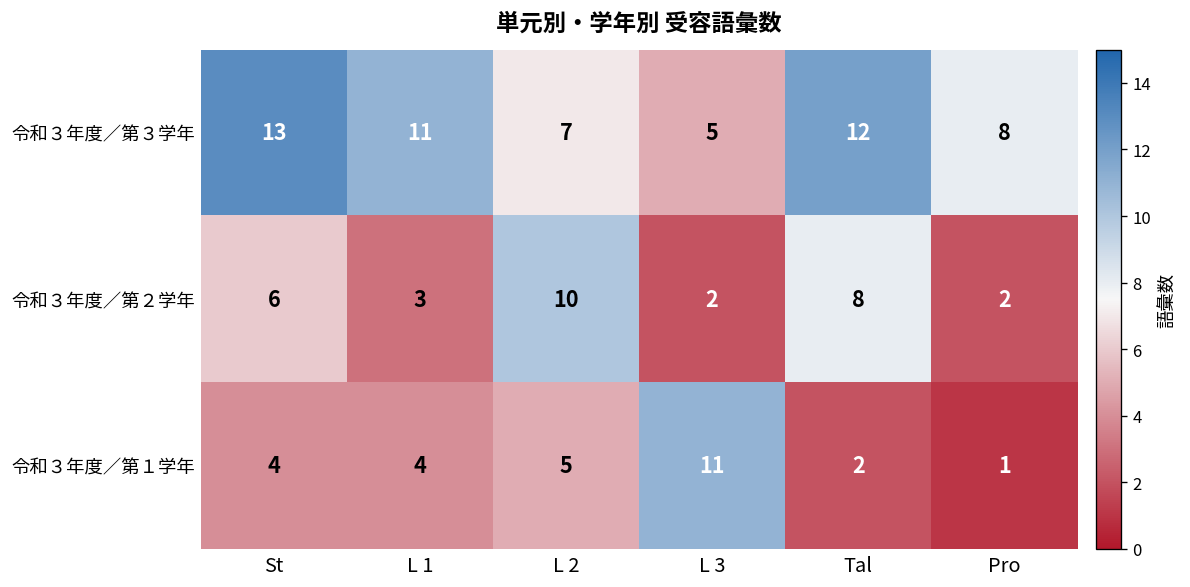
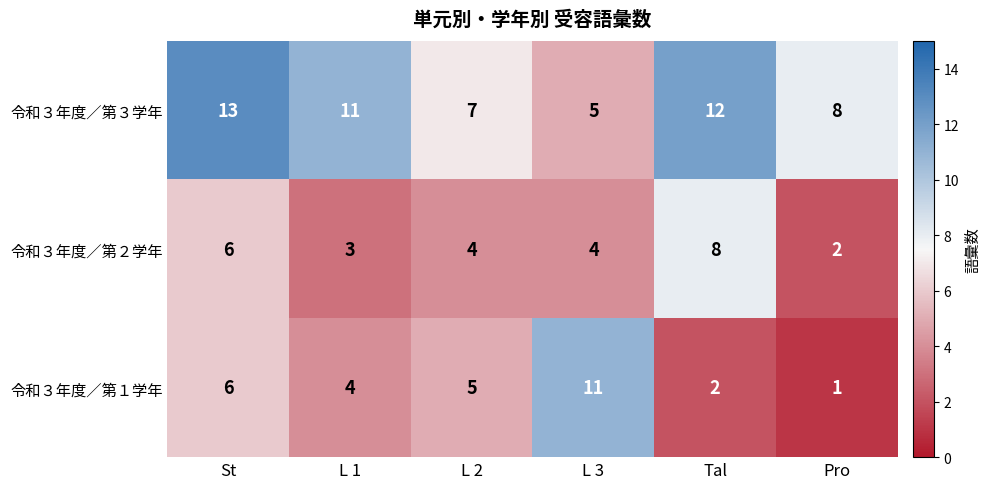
  {
    "令和３年度／第３学年": {
      "St": 13,
      "L 1": 11,
      "L 2": 7,
      "L 3": 5,
      "Tal": 12,
      "Pro": 8
    },
    "令和３年度／第２学年": {
      "St": 6,
      "L 1": 3,
-     "L 2": 10,
-     "L 3": 2,
+     "L 2": 4,
+     "L 3": 4,
      "Tal": 8,
      "Pro": 2
    },
    "令和３年度／第１学年": {
-     "St": 4,
+     "St": 6,
      "L 1": 4,
      "L 2": 5,
      "L 3": 11,
      "Tal": 2,
      "Pro": 1
    }
  }
